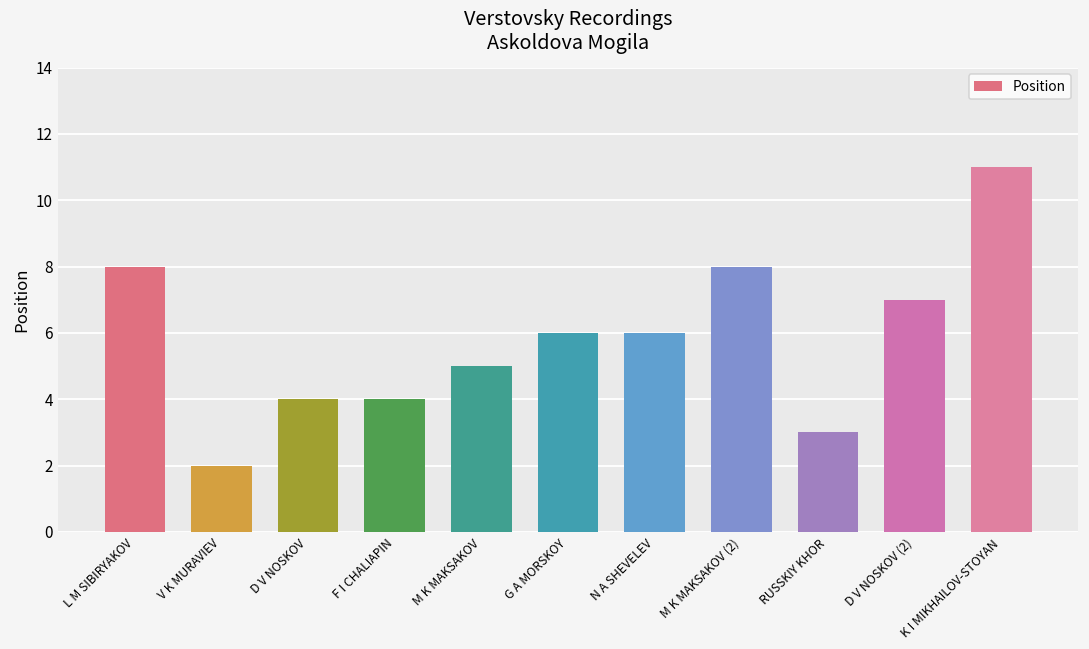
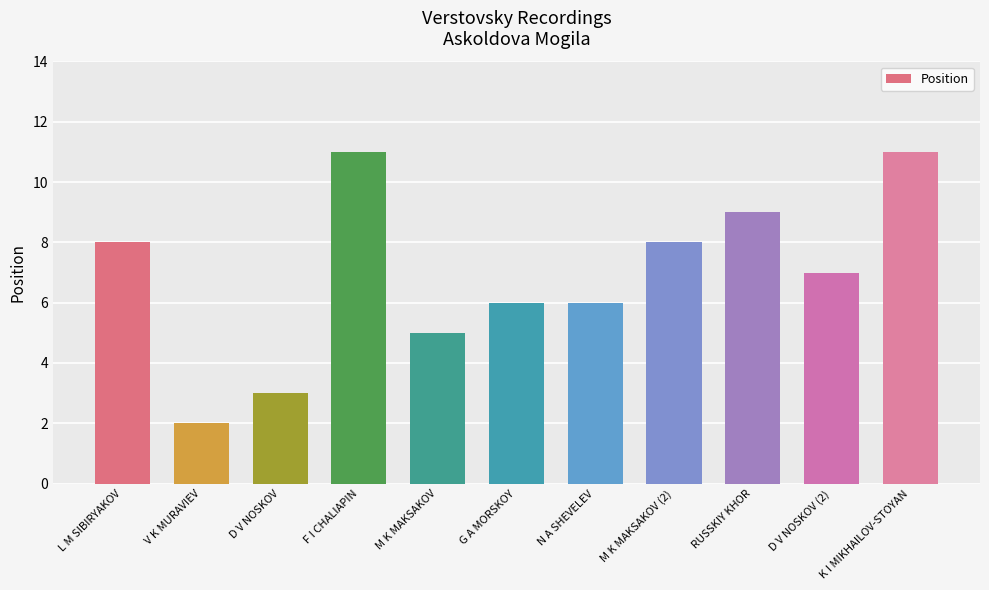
  {
    "L M SIBIRYAKOV": 8,
    "V K MURAVIEV": 2,
-   "D V NOSKOV": 4,
-   "F I CHALIAPIN": 4,
+   "D V NOSKOV": 3,
+   "F I CHALIAPIN": 11,
    "M K MAKSAKOV": 5,
    "G A MORSKOY": 6,
    "N A SHEVELEV": 6,
    "M K MAKSAKOV (2)": 8,
-   "RUSSKIY KHOR": 3,
+   "RUSSKIY KHOR": 9,
    "D V NOSKOV (2)": 7,
    "K I MIKHAILOV-STOYAN": 11
  }
